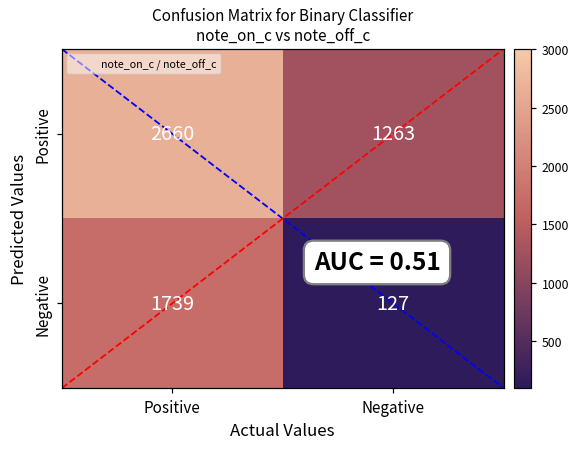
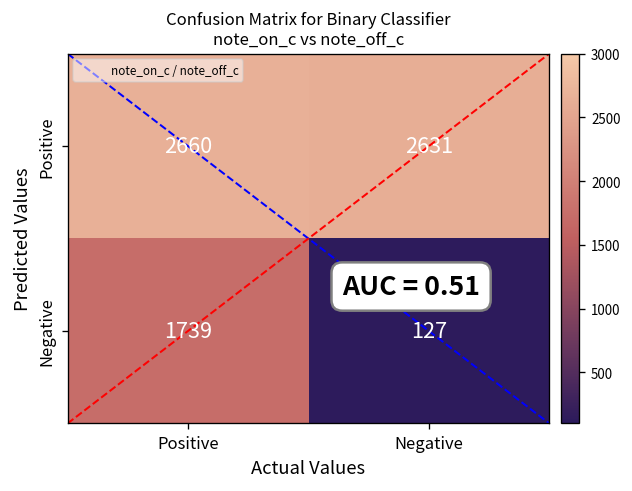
  {
    "Positive": {
      "Positive": 2660,
-     "Negative": 1263
+     "Negative": 2631
    },
    "Negative": {
      "Positive": 1739,
      "Negative": 127
    }
  }
